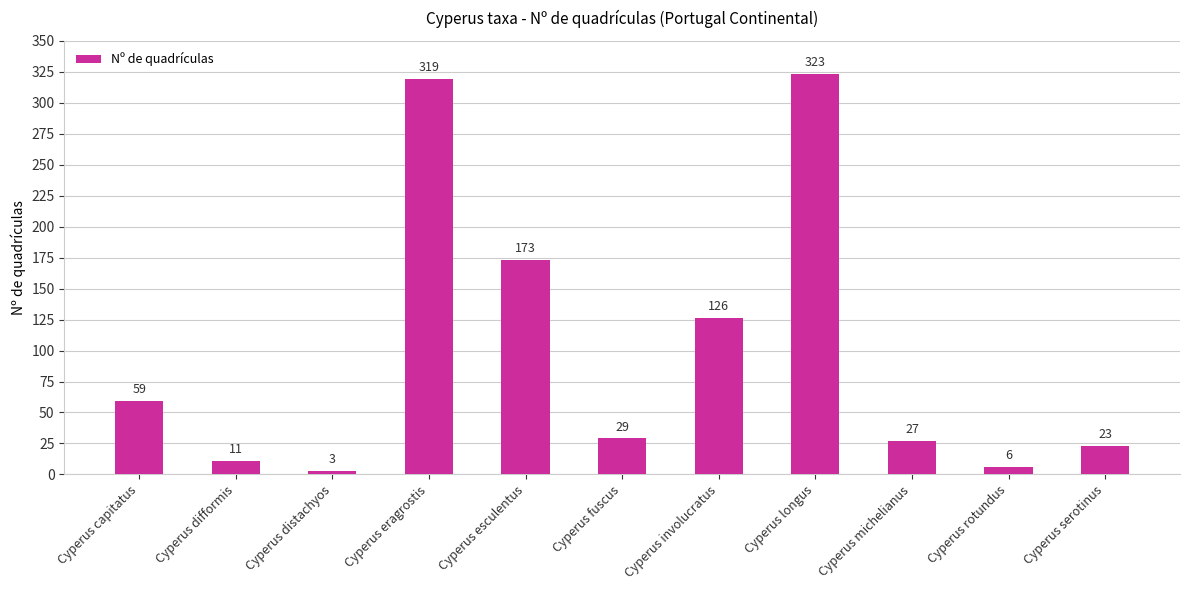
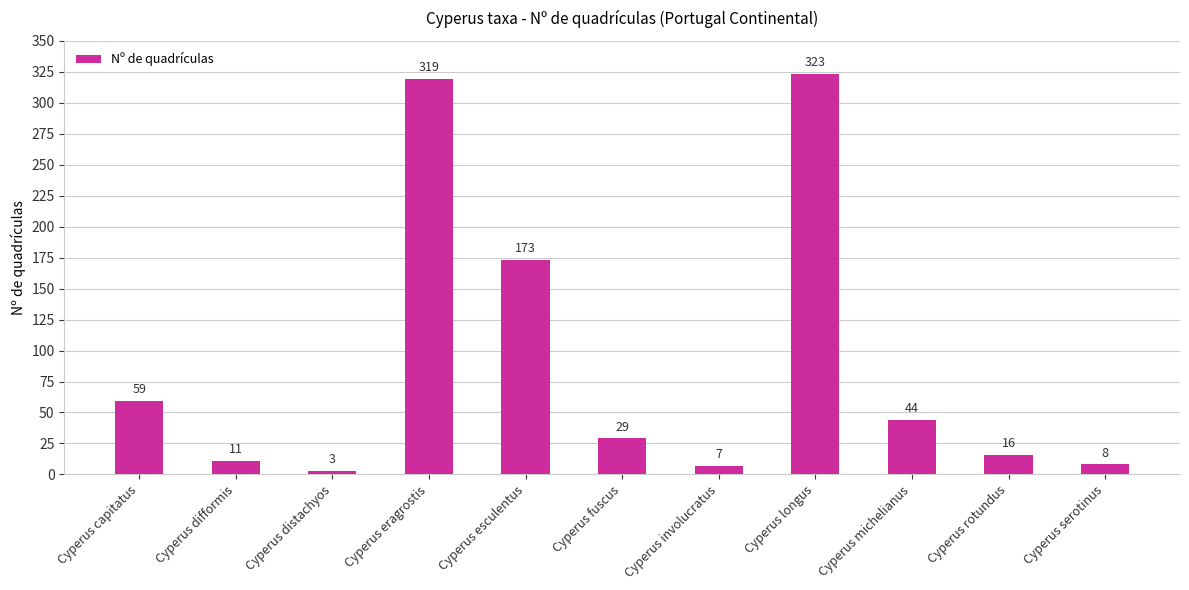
  {
    "Cyperus capitatus": 59,
    "Cyperus difformis": 11,
    "Cyperus distachyos": 3,
    "Cyperus eragrostis": 319,
    "Cyperus esculentus": 173,
    "Cyperus fuscus": 29,
-   "Cyperus involucratus": 126,
+   "Cyperus involucratus": 7,
    "Cyperus longus": 323,
-   "Cyperus michelianus": 27,
-   "Cyperus rotundus": 6,
-   "Cyperus serotinus": 23
+   "Cyperus michelianus": 44,
+   "Cyperus rotundus": 16,
+   "Cyperus serotinus": 8
  }
